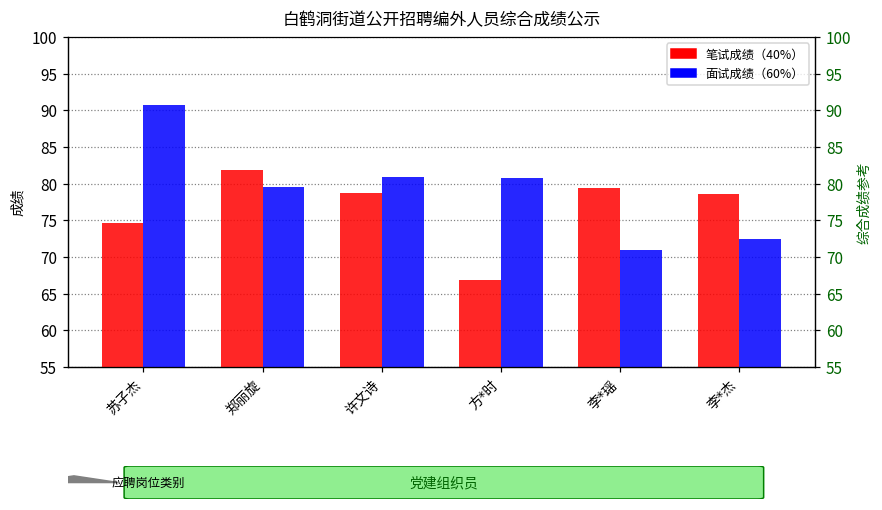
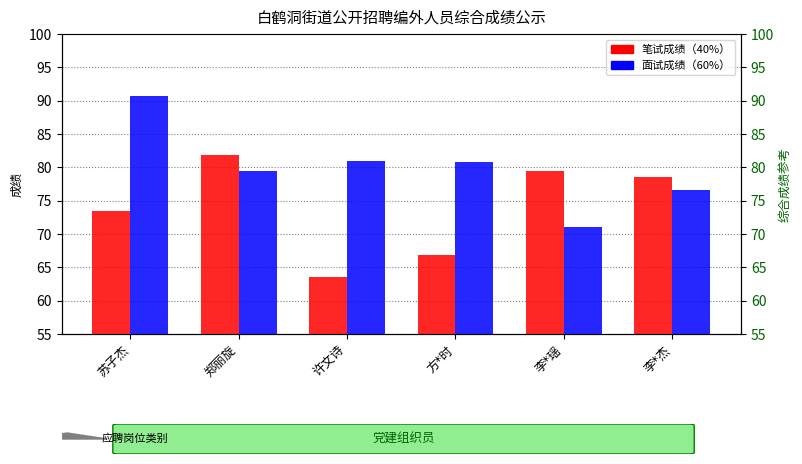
  {
    "笔试成绩（40%）": {
-     "苏子杰": 75,
+     "苏子杰": 73,
      "郑丽旋": 82,
-     "许文诗": 79,
+     "许文诗": 64,
      "方*时": 67,
      "李*瑶": 79,
      "李*杰": 79
    },
    "面试成绩（60%）": {
      "苏子杰": 91,
      "郑丽旋": 80,
      "许文诗": 81,
      "方*时": 81,
      "李*瑶": 71,
-     "李*杰": 73
+     "李*杰": 77
    }
  }
